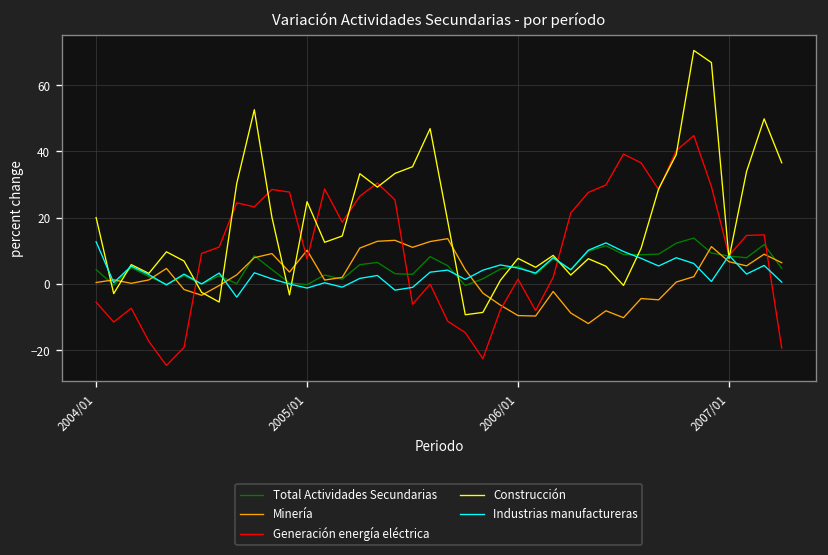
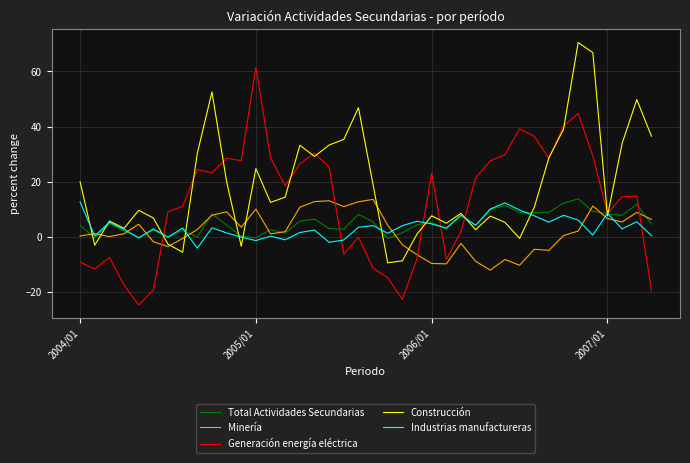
  {
    "Total Actividades Secundarias": {
      "2004/01": 4,
      "2005/01": 0
    },
    "Minería": {
      "2004/01": 0,
      "2005/01": 10,
      "2006/01": -10,
      "2007/01": 7
    },
    "Generación energía eléctrica": {
-     "2004/01": -6,
-     "2005/01": 7,
-     "2006/01": 1
+     "2004/01": -9,
+     "2005/01": 61,
+     "2006/01": 23
    },
    "Construcción": {
      "2004/01": 20,
      "2005/01": 25,
      "2006/01": 8
    },
    "Industrias manufactureras": {
      "2004/01": 13,
      "2005/01": -1
    }
  }
